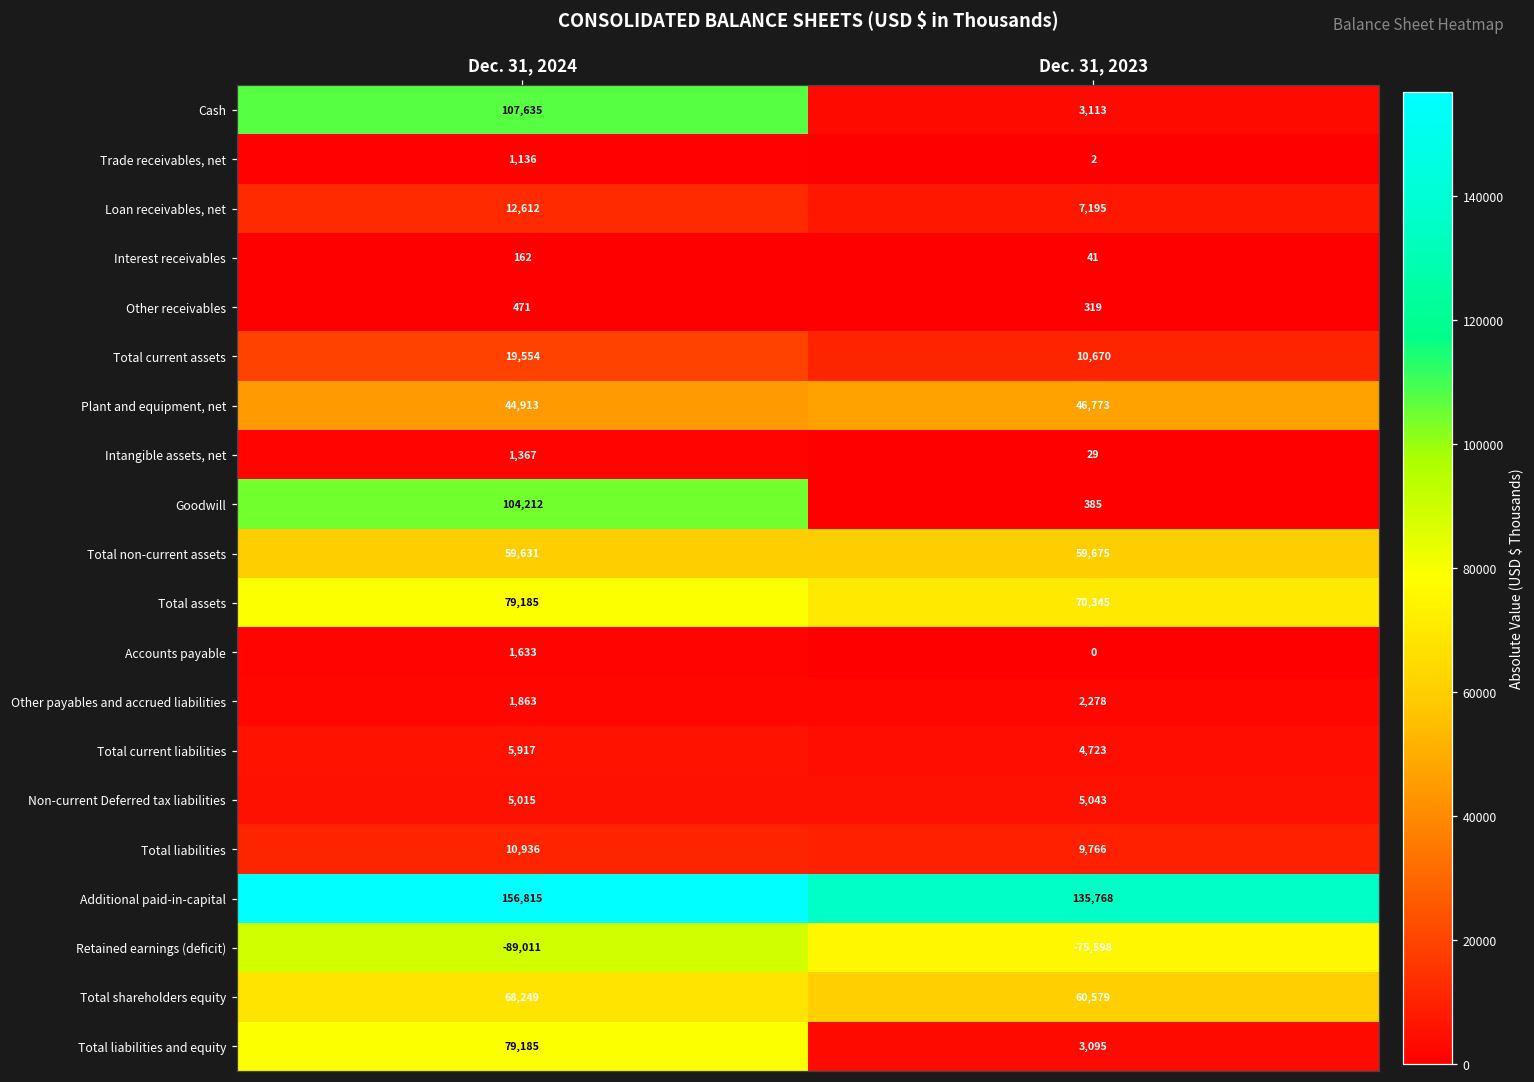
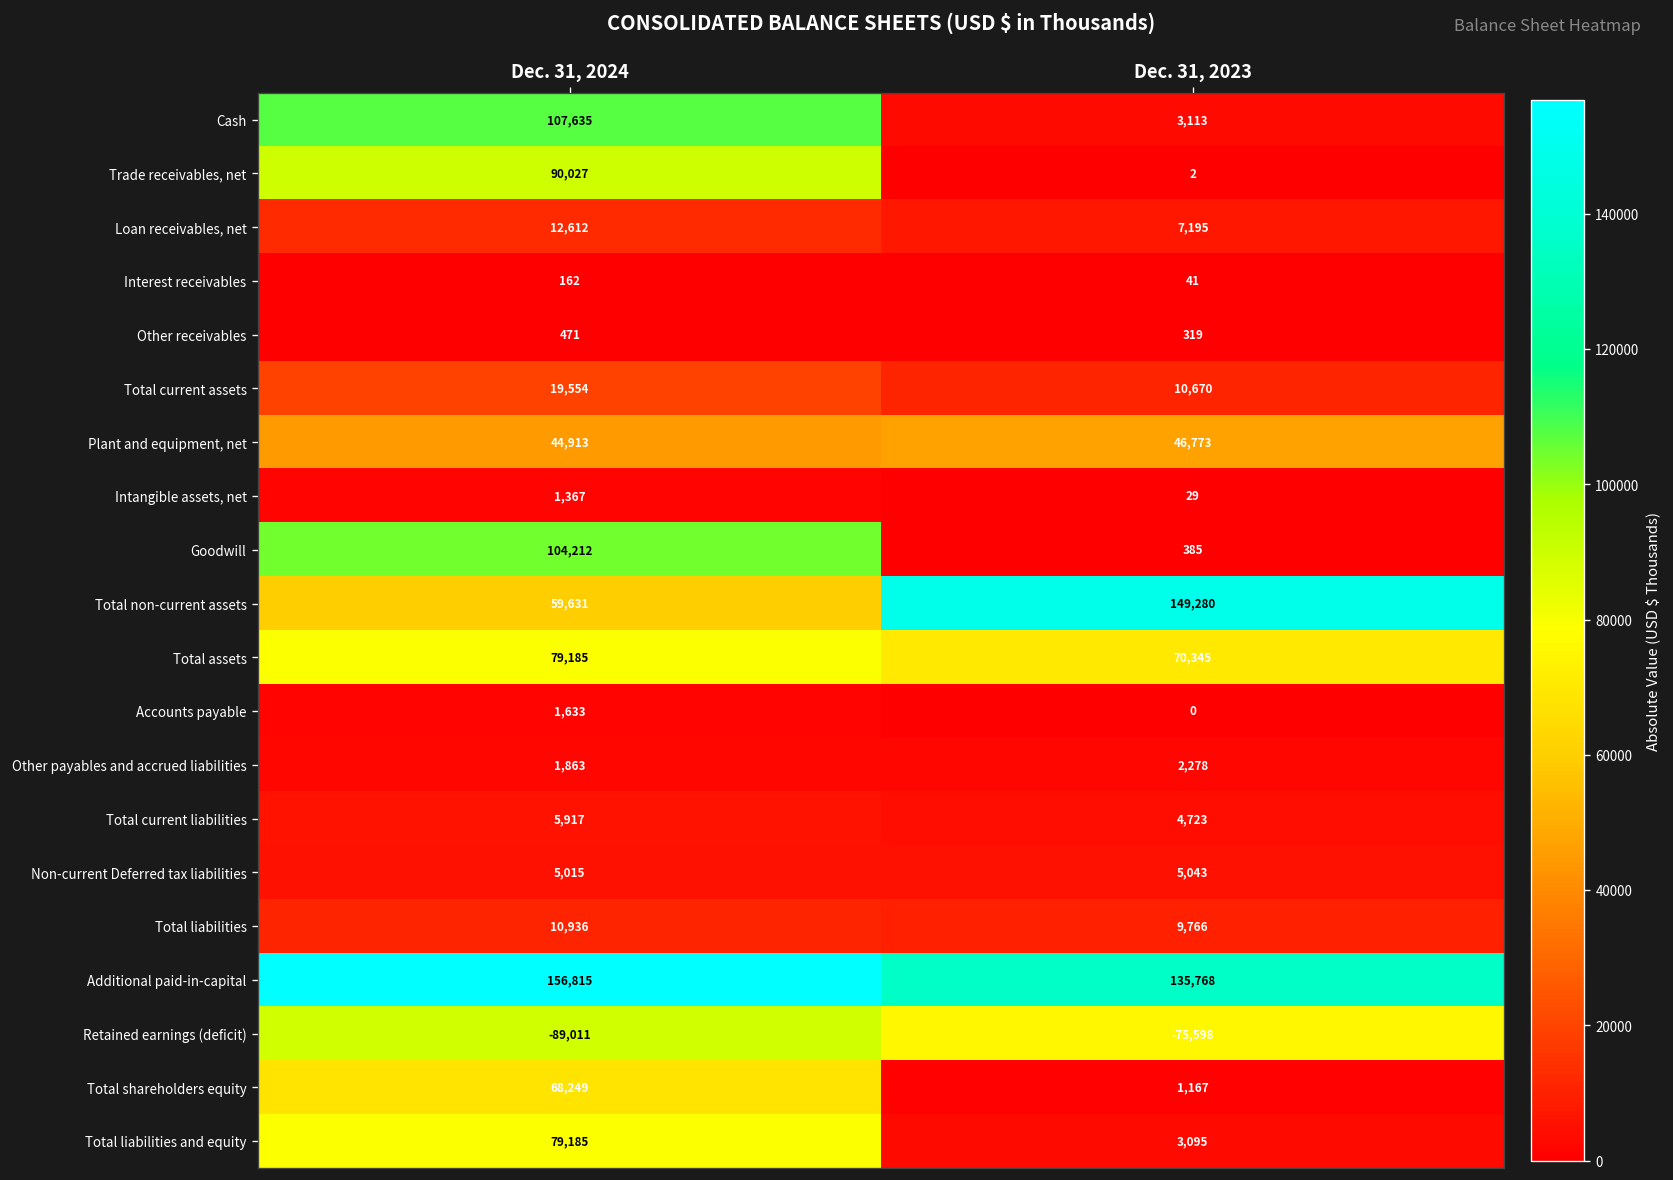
  {
    "Cash": {
      "Dec. 31, 2024": "107,635",
      "Dec. 31, 2023": "3,113"
    },
    "Trade receivables, net": {
-     "Dec. 31, 2024": "1,136",
+     "Dec. 31, 2024": "90,027",
      "Dec. 31, 2023": "2"
    },
    "Loan receivables, net": {
      "Dec. 31, 2024": "12,612",
      "Dec. 31, 2023": "7,195"
    },
    "Interest receivables": {
      "Dec. 31, 2024": "162",
      "Dec. 31, 2023": "41"
    },
    "Other receivables": {
      "Dec. 31, 2024": "471",
      "Dec. 31, 2023": "319"
    },
    "Total current assets": {
      "Dec. 31, 2024": "19,554",
      "Dec. 31, 2023": "10,670"
    },
    "Plant and equipment, net": {
      "Dec. 31, 2024": "44,913",
      "Dec. 31, 2023": "46,773"
    },
    "Intangible assets, net": {
      "Dec. 31, 2024": "1,367",
      "Dec. 31, 2023": "29"
    },
    "Goodwill": {
      "Dec. 31, 2024": "104,212",
      "Dec. 31, 2023": "385"
    },
    "Total non-current assets": {
      "Dec. 31, 2024": "59,631",
-     "Dec. 31, 2023": "59,675"
+     "Dec. 31, 2023": "149,280"
    },
    "Total assets": {
      "Dec. 31, 2024": "79,185",
      "Dec. 31, 2023": "70,345"
    },
    "Accounts payable": {
      "Dec. 31, 2024": "1,633",
      "Dec. 31, 2023": "0"
    },
    "Other payables and accrued liabilities": {
      "Dec. 31, 2024": "1,863",
      "Dec. 31, 2023": "2,278"
    },
    "Total current liabilities": {
      "Dec. 31, 2024": "5,917",
      "Dec. 31, 2023": "4,723"
    },
    "Non-current Deferred tax liabilities": {
      "Dec. 31, 2024": "5,015",
      "Dec. 31, 2023": "5,043"
    },
    "Total liabilities": {
      "Dec. 31, 2024": "10,936",
      "Dec. 31, 2023": "9,766"
    },
    "Additional paid-in-capital": {
      "Dec. 31, 2024": "156,815",
      "Dec. 31, 2023": "135,768"
    },
    "Retained earnings (deficit)": {
      "Dec. 31, 2024": "-89,011",
      "Dec. 31, 2023": "-75,598"
    },
    "Total shareholders equity": {
      "Dec. 31, 2024": "68,249",
-     "Dec. 31, 2023": "60,579"
+     "Dec. 31, 2023": "1,167"
    },
    "Total liabilities and equity": {
      "Dec. 31, 2024": "79,185",
      "Dec. 31, 2023": "3,095"
    }
  }
